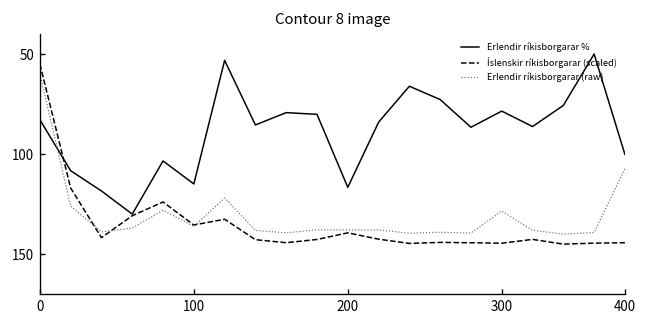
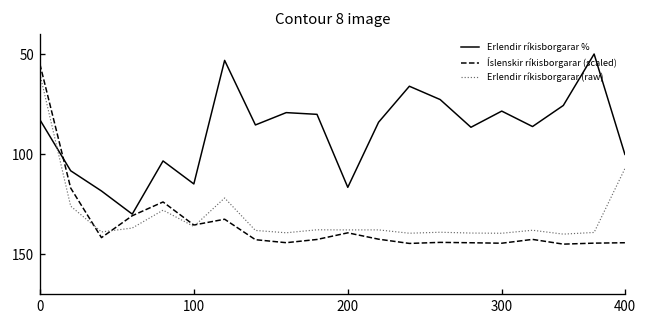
  {
    "Erlendir ríkisborgarar (raw)": {
      "0": 60,
-     "300": 128,
+     "300": 140,
      "400": 107
    }
  }
